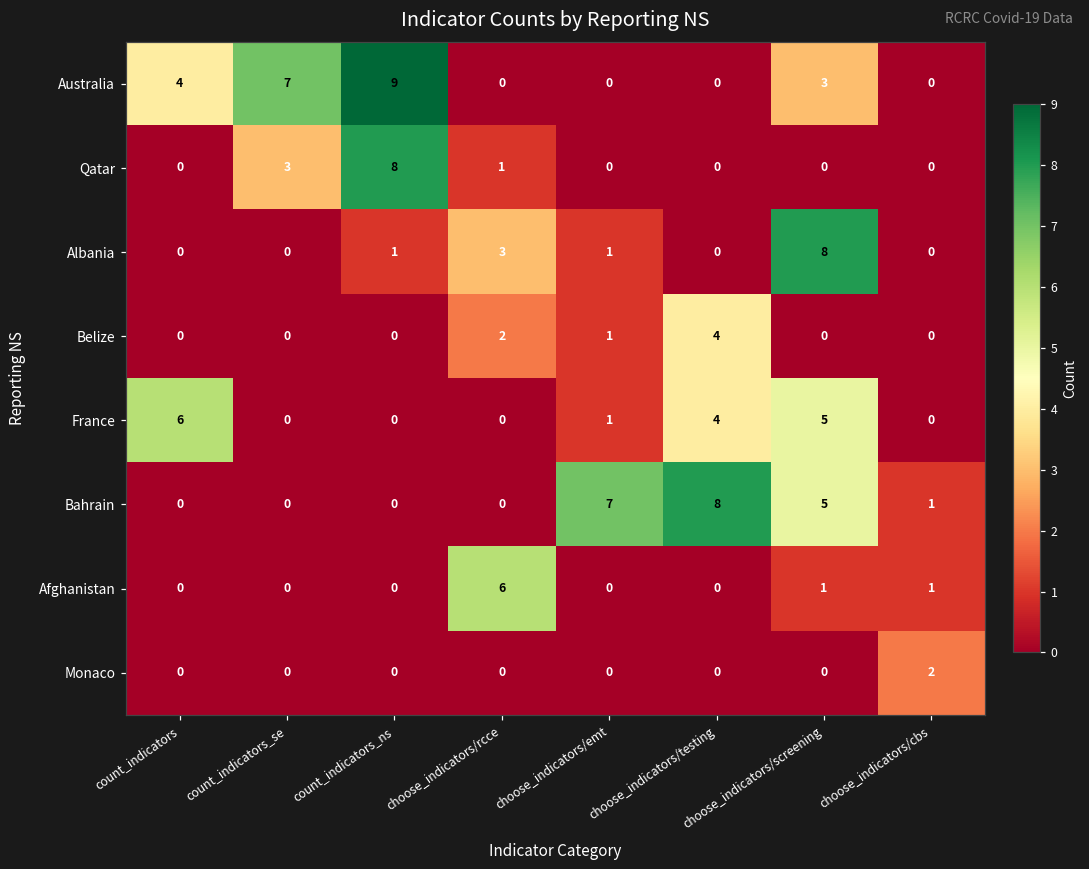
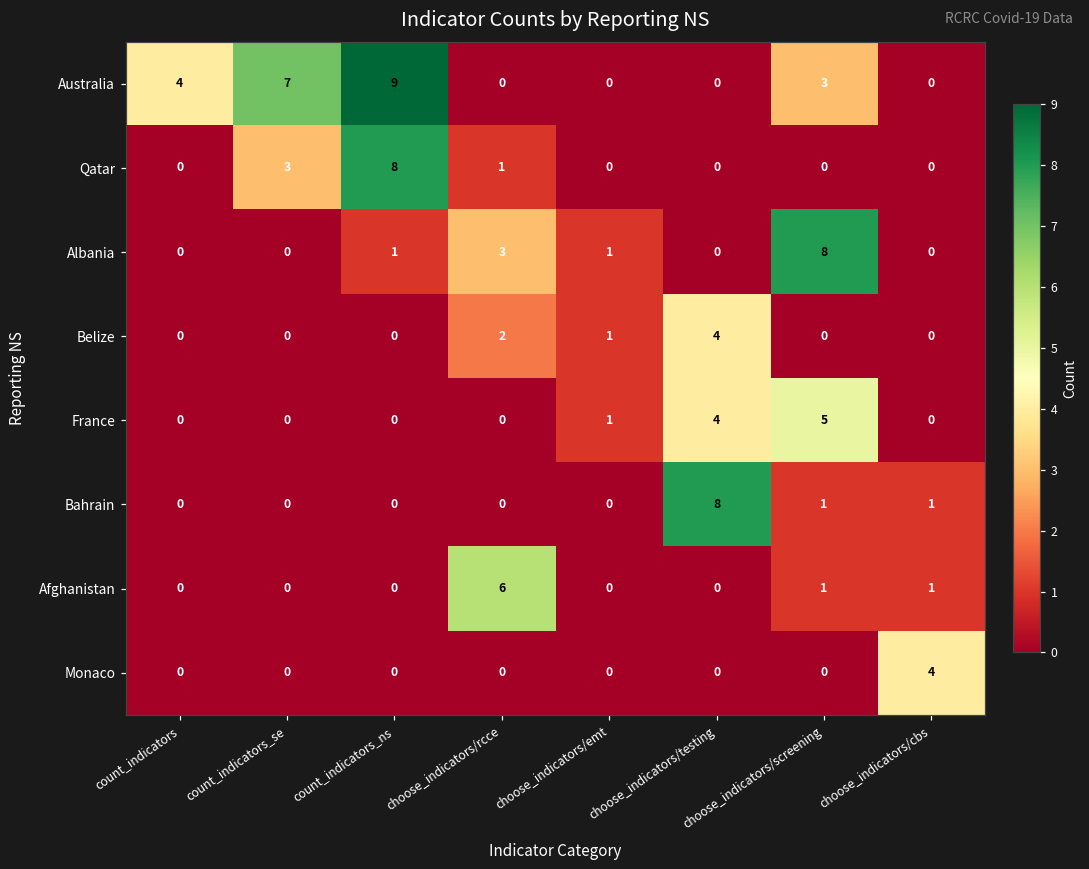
  {
    "Australia": {
      "count_indicators": 4,
      "count_indicators_se": 7,
      "count_indicators_ns": 9,
      "choose_indicators/rcce": 0,
      "choose_indicators/emt": 0,
      "choose_indicators/testing": 0,
      "choose_indicators/screening": 3,
      "choose_indicators/cbs": 0
    },
    "Qatar": {
      "count_indicators": 0,
      "count_indicators_se": 3,
      "count_indicators_ns": 8,
      "choose_indicators/rcce": 1,
      "choose_indicators/emt": 0,
      "choose_indicators/testing": 0,
      "choose_indicators/screening": 0,
      "choose_indicators/cbs": 0
    },
    "Albania": {
      "count_indicators": 0,
      "count_indicators_se": 0,
      "count_indicators_ns": 1,
      "choose_indicators/rcce": 3,
      "choose_indicators/emt": 1,
      "choose_indicators/testing": 0,
      "choose_indicators/screening": 8,
      "choose_indicators/cbs": 0
    },
    "Belize": {
      "count_indicators": 0,
      "count_indicators_se": 0,
      "count_indicators_ns": 0,
      "choose_indicators/rcce": 2,
      "choose_indicators/emt": 1,
      "choose_indicators/testing": 4,
      "choose_indicators/screening": 0,
      "choose_indicators/cbs": 0
    },
    "France": {
-     "count_indicators": 6,
+     "count_indicators": 0,
      "count_indicators_se": 0,
      "count_indicators_ns": 0,
      "choose_indicators/rcce": 0,
      "choose_indicators/emt": 1,
      "choose_indicators/testing": 4,
      "choose_indicators/screening": 5,
      "choose_indicators/cbs": 0
    },
    "Bahrain": {
      "count_indicators": 0,
      "count_indicators_se": 0,
      "count_indicators_ns": 0,
      "choose_indicators/rcce": 0,
-     "choose_indicators/emt": 7,
+     "choose_indicators/emt": 0,
      "choose_indicators/testing": 8,
-     "choose_indicators/screening": 5,
+     "choose_indicators/screening": 1,
      "choose_indicators/cbs": 1
    },
    "Afghanistan": {
      "count_indicators": 0,
      "count_indicators_se": 0,
      "count_indicators_ns": 0,
      "choose_indicators/rcce": 6,
      "choose_indicators/emt": 0,
      "choose_indicators/testing": 0,
      "choose_indicators/screening": 1,
      "choose_indicators/cbs": 1
    },
    "Monaco": {
      "count_indicators": 0,
      "count_indicators_se": 0,
      "count_indicators_ns": 0,
      "choose_indicators/rcce": 0,
      "choose_indicators/emt": 0,
      "choose_indicators/testing": 0,
      "choose_indicators/screening": 0,
-     "choose_indicators/cbs": 2
+     "choose_indicators/cbs": 4
    }
  }
